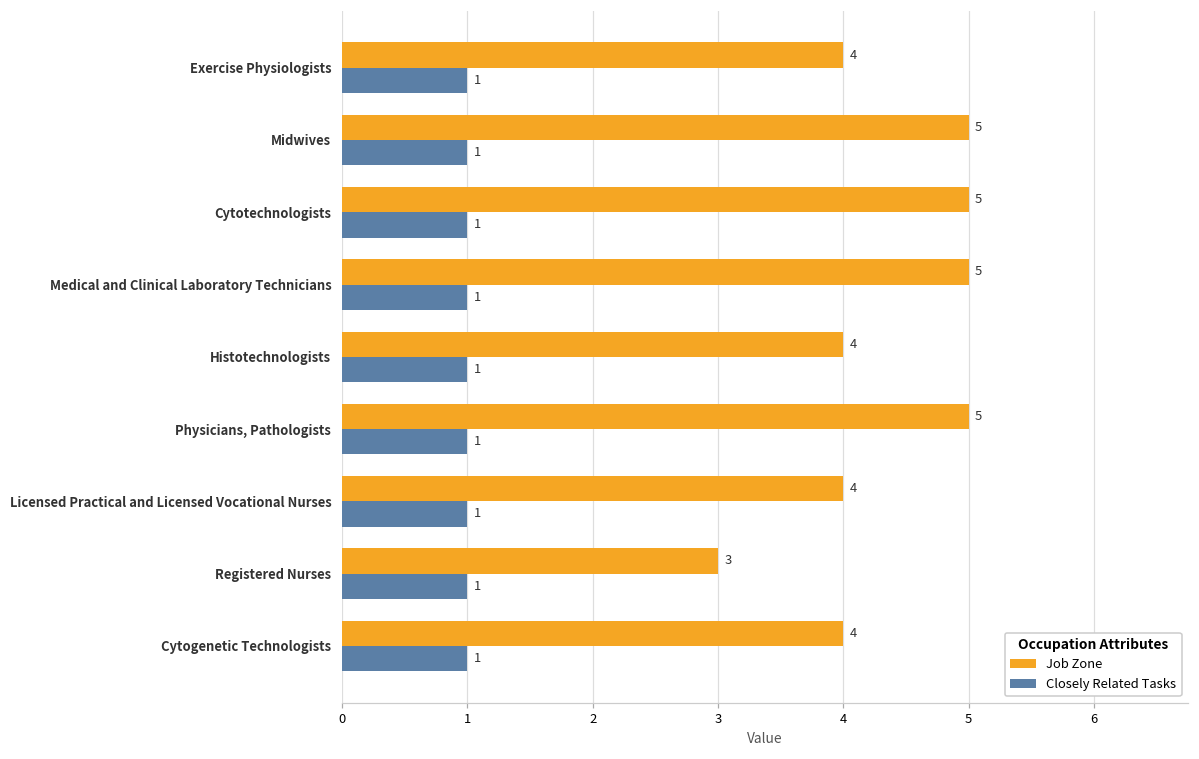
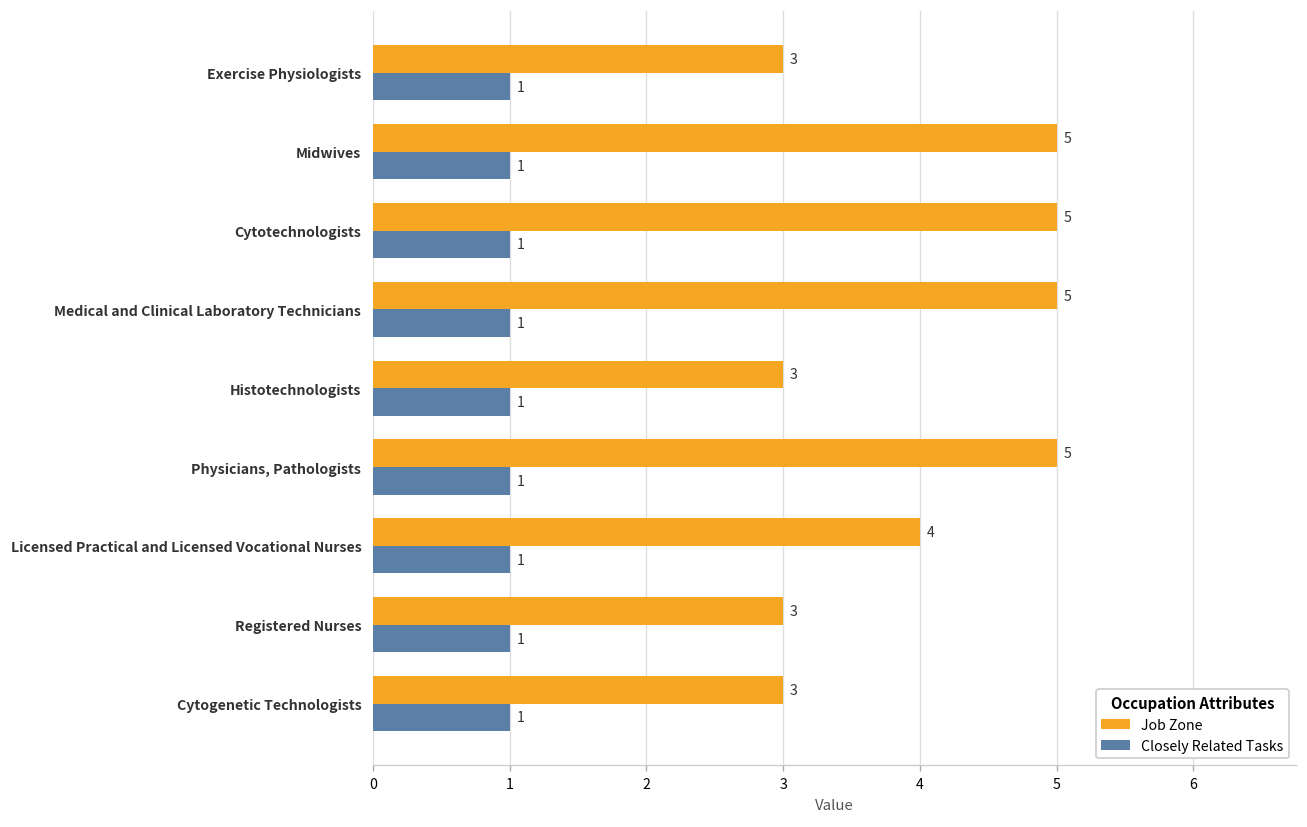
  {
    "Job Zone": {
-     "Exercise Physiologists": 4,
+     "Exercise Physiologists": 3,
      "Midwives": 5,
      "Cytotechnologists": 5,
      "Medical and Clinical Laboratory Technicians": 5,
-     "Histotechnologists": 4,
+     "Histotechnologists": 3,
      "Physicians, Pathologists": 5,
      "Licensed Practical and Licensed Vocational Nurses": 4,
      "Registered Nurses": 3,
-     "Cytogenetic Technologists": 4
+     "Cytogenetic Technologists": 3
    },
    "Closely Related Tasks": {
      "Exercise Physiologists": 1,
      "Midwives": 1,
      "Cytotechnologists": 1,
      "Medical and Clinical Laboratory Technicians": 1,
      "Histotechnologists": 1,
      "Physicians, Pathologists": 1,
      "Licensed Practical and Licensed Vocational Nurses": 1,
      "Registered Nurses": 1,
      "Cytogenetic Technologists": 1
    }
  }
